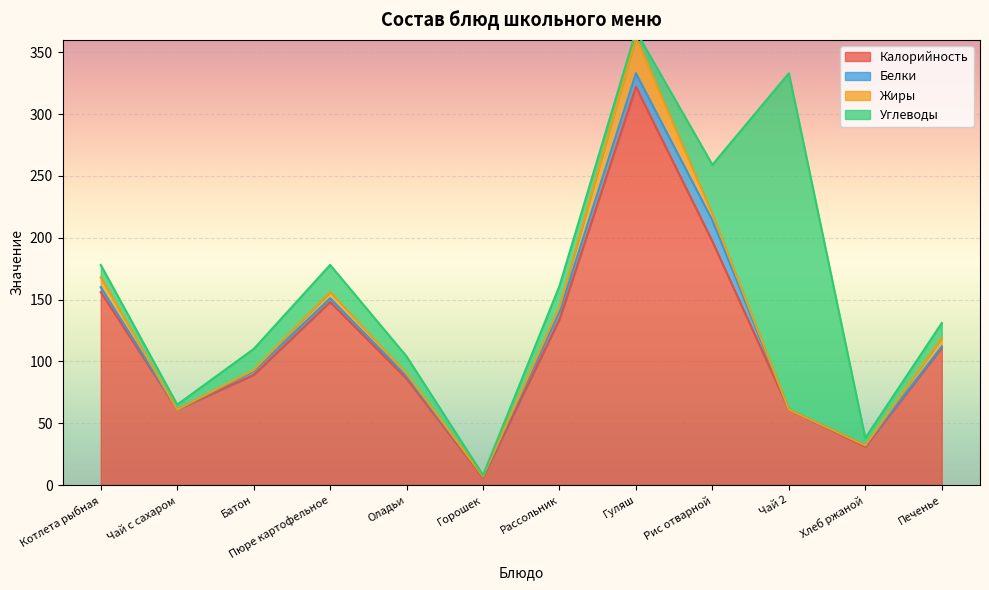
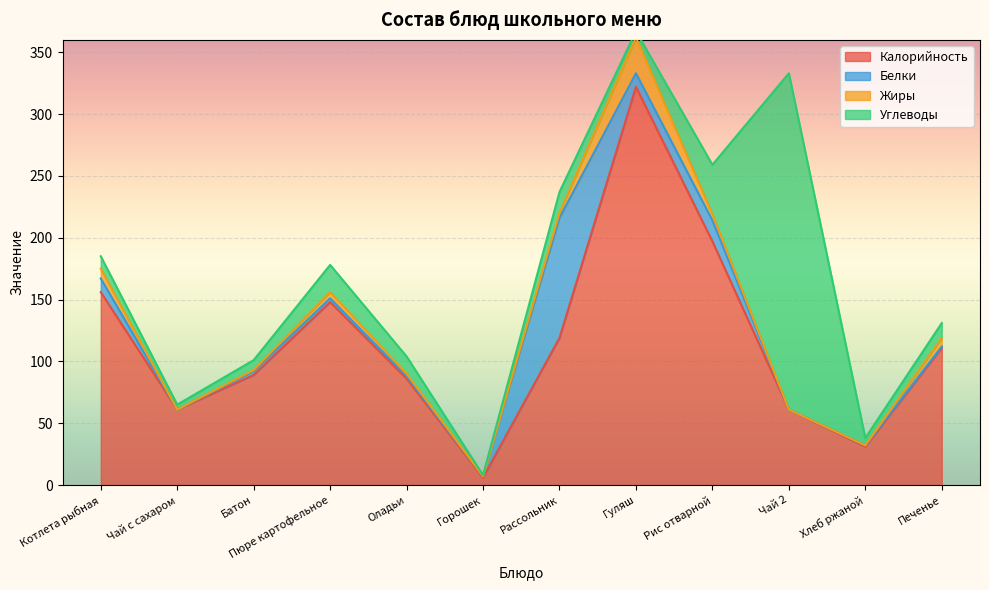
  {
    "Калорийность": {
      "Котлета рыбная": 156,
      "Батон": 89,
      "Пюре картофельное": 148,
-     "Рассольник": 134,
+     "Рассольник": 119,
      "Гуляш": 322,
      "Рис отварной": 197
    },
    "Белки": {
-     "Котлета рыбная": 4,
+     "Котлета рыбная": 11,
      "Пюре картофельное": 3,
-     "Рассольник": 6,
+     "Рассольник": 97,
      "Гуляш": 11,
      "Рис отварной": 17
    },
    "Жиры": {
      "Котлета рыбная": 8,
      "Пюре картофельное": 5,
      "Рассольник": 4,
      "Рис отварной": 5,
      "Печенье": 7
    },
    "Углеводы": {
      "Котлета рыбная": 10,
      "Чай с сахаром": 4,
-     "Батон": 17,
+     "Батон": 8,
      "Пюре картофельное": 22,
      "Оладьи": 14,
      "Рассольник": 17,
      "Рис отварной": 40,
      "Чай 2": 272,
      "Хлеб ржаной": 6,
      "Печенье": 12
    }
  }
